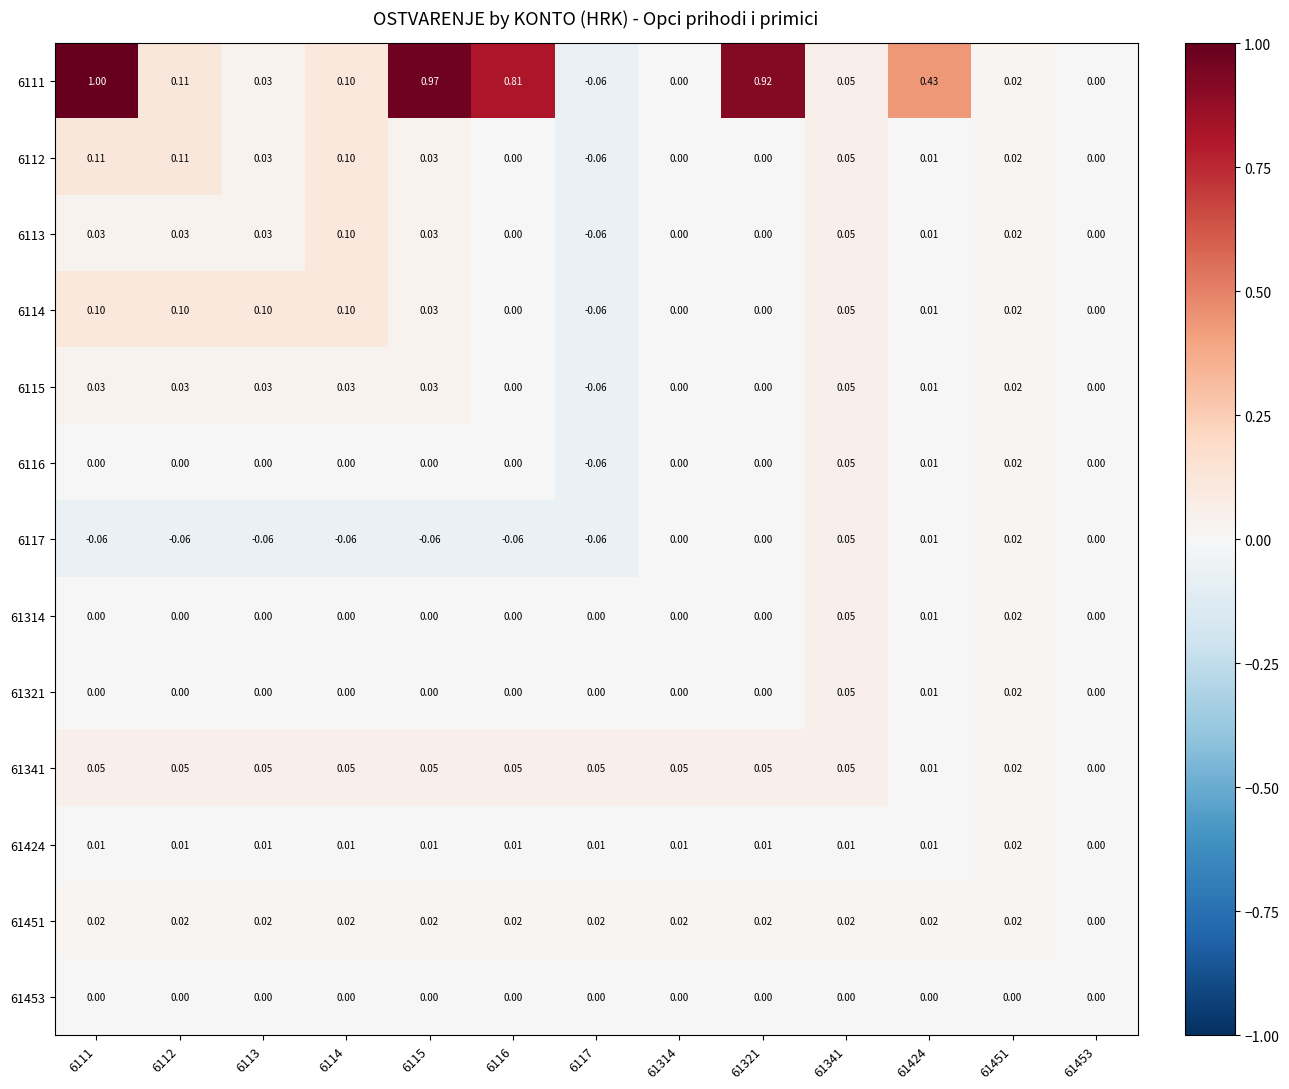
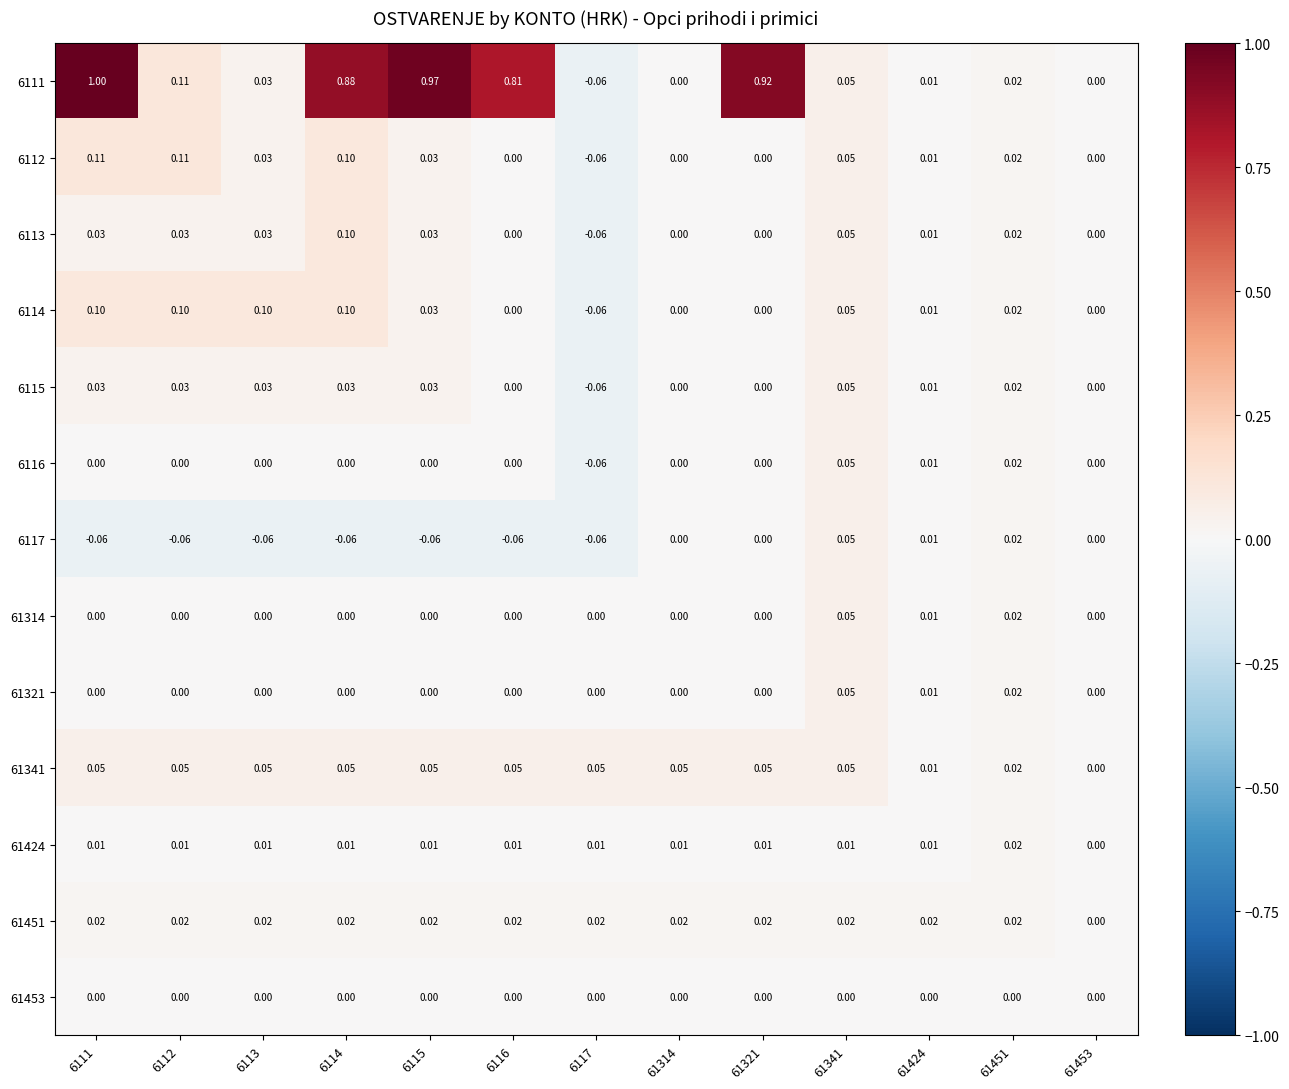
  {
    "6111": {
      "6111": 1.00,
      "6112": 0.11,
      "6113": 0.03,
-     "6114": 0.10,
+     "6114": 0.88,
      "6115": 0.97,
      "6116": 0.81,
      "6117": -0.06,
      "61314": 0.00,
      "61321": 0.92,
      "61341": 0.05,
-     "61424": 0.43,
+     "61424": 0.01,
      "61451": 0.02,
      "61453": 0.00
    },
    "6112": {
      "6111": 0.11,
      "6112": 0.11,
      "6113": 0.03,
      "6114": 0.10,
      "6115": 0.03,
      "6116": 0.00,
      "6117": -0.06,
      "61314": 0.00,
      "61321": 0.00,
      "61341": 0.05,
      "61424": 0.01,
      "61451": 0.02,
      "61453": 0.00
    },
    "6113": {
      "6111": 0.03,
      "6112": 0.03,
      "6113": 0.03,
      "6114": 0.10,
      "6115": 0.03,
      "6116": 0.00,
      "6117": -0.06,
      "61314": 0.00,
      "61321": 0.00,
      "61341": 0.05,
      "61424": 0.01,
      "61451": 0.02,
      "61453": 0.00
    },
    "6114": {
      "6111": 0.10,
      "6112": 0.10,
      "6113": 0.10,
      "6114": 0.10,
      "6115": 0.03,
      "6116": 0.00,
      "6117": -0.06,
      "61314": 0.00,
      "61321": 0.00,
      "61341": 0.05,
      "61424": 0.01,
      "61451": 0.02,
      "61453": 0.00
    },
    "6115": {
      "6111": 0.03,
      "6112": 0.03,
      "6113": 0.03,
      "6114": 0.03,
      "6115": 0.03,
      "6116": 0.00,
      "6117": -0.06,
      "61314": 0.00,
      "61321": 0.00,
      "61341": 0.05,
      "61424": 0.01,
      "61451": 0.02,
      "61453": 0.00
    },
    "6116": {
      "6111": 0.00,
      "6112": 0.00,
      "6113": 0.00,
      "6114": 0.00,
      "6115": 0.00,
      "6116": 0.00,
      "6117": -0.06,
      "61314": 0.00,
      "61321": 0.00,
      "61341": 0.05,
      "61424": 0.01,
      "61451": 0.02,
      "61453": 0.00
    },
    "6117": {
      "6111": -0.06,
      "6112": -0.06,
      "6113": -0.06,
      "6114": -0.06,
      "6115": -0.06,
      "6116": -0.06,
      "6117": -0.06,
      "61314": 0.00,
      "61321": 0.00,
      "61341": 0.05,
      "61424": 0.01,
      "61451": 0.02,
      "61453": 0.00
    },
    "61314": {
      "6111": 0.00,
      "6112": 0.00,
      "6113": 0.00,
      "6114": 0.00,
      "6115": 0.00,
      "6116": 0.00,
      "6117": 0.00,
      "61314": 0.00,
      "61321": 0.00,
      "61341": 0.05,
      "61424": 0.01,
      "61451": 0.02,
      "61453": 0.00
    },
    "61321": {
      "6111": 0.00,
      "6112": 0.00,
      "6113": 0.00,
      "6114": 0.00,
      "6115": 0.00,
      "6116": 0.00,
      "6117": 0.00,
      "61314": 0.00,
      "61321": 0.00,
      "61341": 0.05,
      "61424": 0.01,
      "61451": 0.02,
      "61453": 0.00
    },
    "61341": {
      "6111": 0.05,
      "6112": 0.05,
      "6113": 0.05,
      "6114": 0.05,
      "6115": 0.05,
      "6116": 0.05,
      "6117": 0.05,
      "61314": 0.05,
      "61321": 0.05,
      "61341": 0.05,
      "61424": 0.01,
      "61451": 0.02,
      "61453": 0.00
    },
    "61424": {
      "6111": 0.01,
      "6112": 0.01,
      "6113": 0.01,
      "6114": 0.01,
      "6115": 0.01,
      "6116": 0.01,
      "6117": 0.01,
      "61314": 0.01,
      "61321": 0.01,
      "61341": 0.01,
      "61424": 0.01,
      "61451": 0.02,
      "61453": 0.00
    },
    "61451": {
      "6111": 0.02,
      "6112": 0.02,
      "6113": 0.02,
      "6114": 0.02,
      "6115": 0.02,
      "6116": 0.02,
      "6117": 0.02,
      "61314": 0.02,
      "61321": 0.02,
      "61341": 0.02,
      "61424": 0.02,
      "61451": 0.02,
      "61453": 0.00
    },
    "61453": {
      "6111": 0.00,
      "6112": 0.00,
      "6113": 0.00,
      "6114": 0.00,
      "6115": 0.00,
      "6116": 0.00,
      "6117": 0.00,
      "61314": 0.00,
      "61321": 0.00,
      "61341": 0.00,
      "61424": 0.00,
      "61451": 0.00,
      "61453": 0.00
    }
  }
